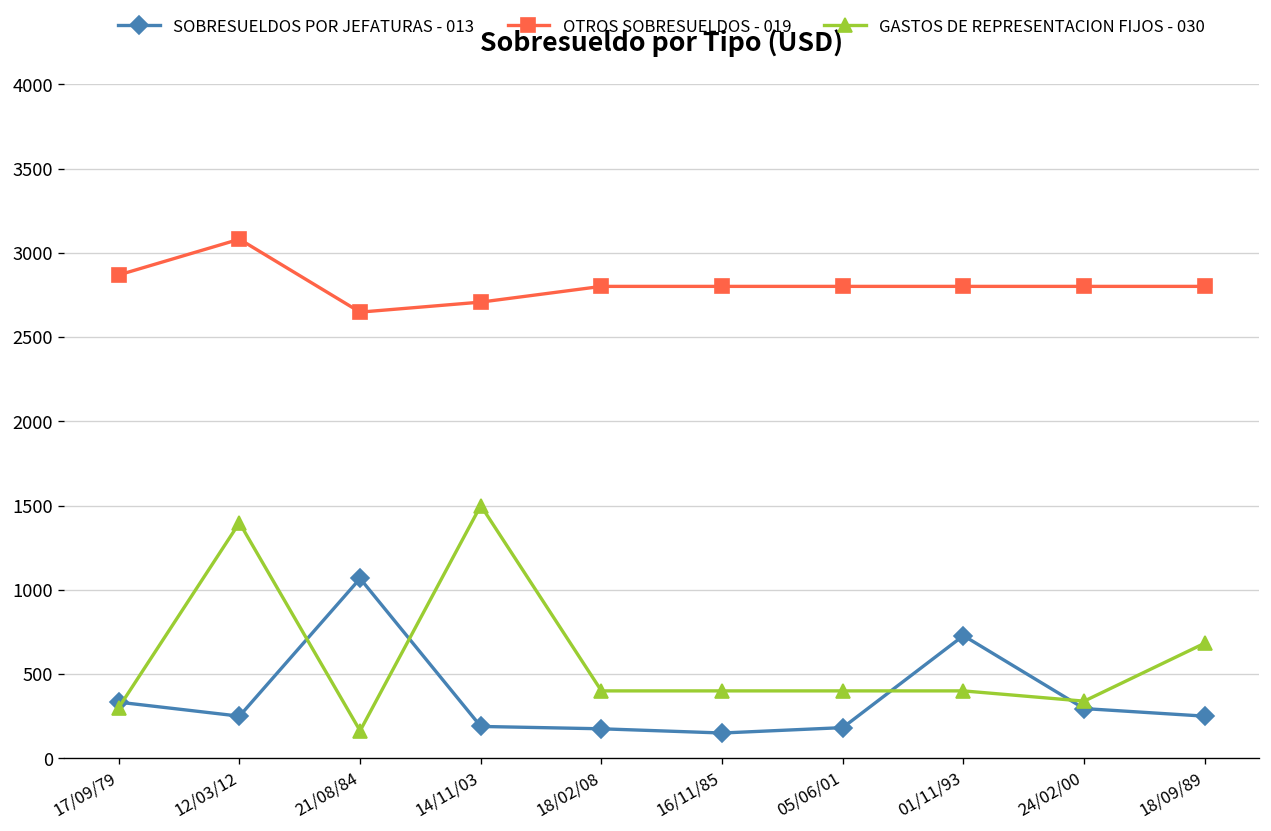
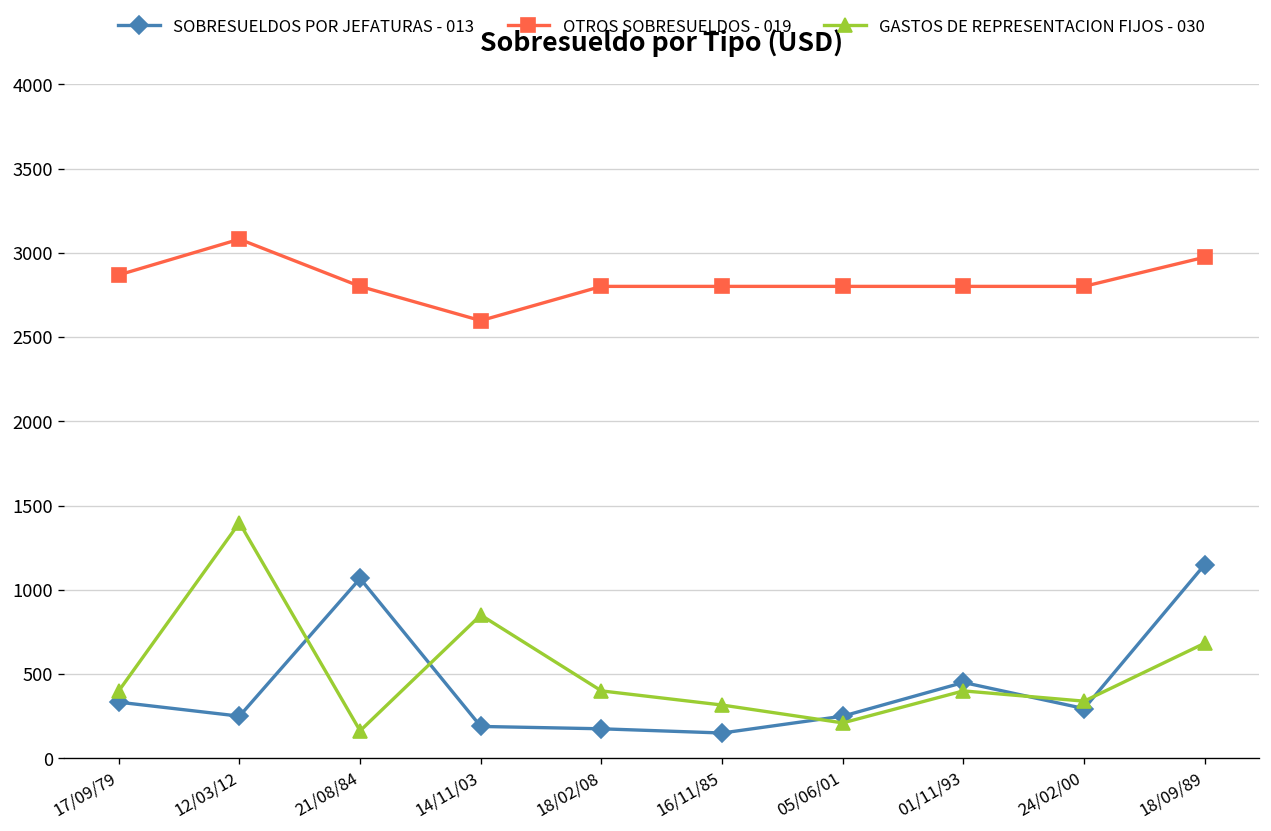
  {
    "SOBRESUELDOS POR JEFATURAS - 013": {
      "17/09/79": 330,
      "12/03/12": 250,
      "21/08/84": 1070,
      "14/11/03": 190,
      "18/02/08": 180,
      "16/11/85": 150,
-     "05/06/01": 180,
-     "01/11/93": 730,
+     "05/06/01": 250,
+     "01/11/93": 450,
      "24/02/00": 300,
-     "18/09/89": 250
+     "18/09/89": 1150
    },
    "OTROS SOBRESUELDOS - 019": {
      "17/09/79": 2870,
      "12/03/12": 3080,
-     "21/08/84": 2650,
-     "14/11/03": 2710,
+     "21/08/84": 2800,
+     "14/11/03": 2600,
      "18/02/08": 2800,
      "16/11/85": 2800,
      "05/06/01": 2800,
      "01/11/93": 2800,
      "24/02/00": 2800,
-     "18/09/89": 2800
+     "18/09/89": 2970
    },
    "GASTOS DE REPRESENTACION FIJOS - 030": {
-     "17/09/79": 300,
+     "17/09/79": 400,
      "12/03/12": 1400,
      "21/08/84": 160,
-     "14/11/03": 1500,
+     "14/11/03": 850,
      "18/02/08": 400,
-     "16/11/85": 400,
-     "05/06/01": 400,
+     "16/11/85": 320,
+     "05/06/01": 210,
      "01/11/93": 400,
      "24/02/00": 340,
      "18/09/89": 680
    }
  }
